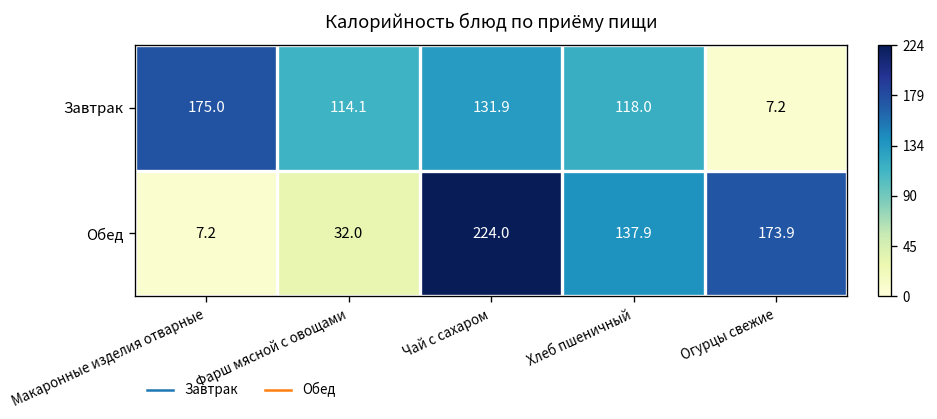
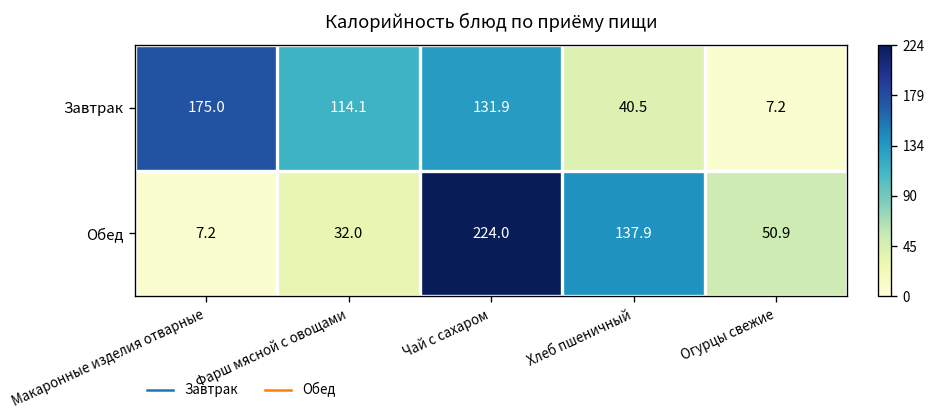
  {
    "Завтрак": {
      "Макаронные изделия отварные": 175.0,
      "Фарш мясной с овощами": 114.1,
      "Чай с сахаром": 131.9,
-     "Хлеб пшеничный": 118.0,
+     "Хлеб пшеничный": 40.5,
      "Огурцы свежие": 7.2
    },
    "Обед": {
      "Макаронные изделия отварные": 7.2,
      "Фарш мясной с овощами": 32.0,
      "Чай с сахаром": 224.0,
      "Хлеб пшеничный": 137.9,
-     "Огурцы свежие": 173.9
+     "Огурцы свежие": 50.9
    }
  }
